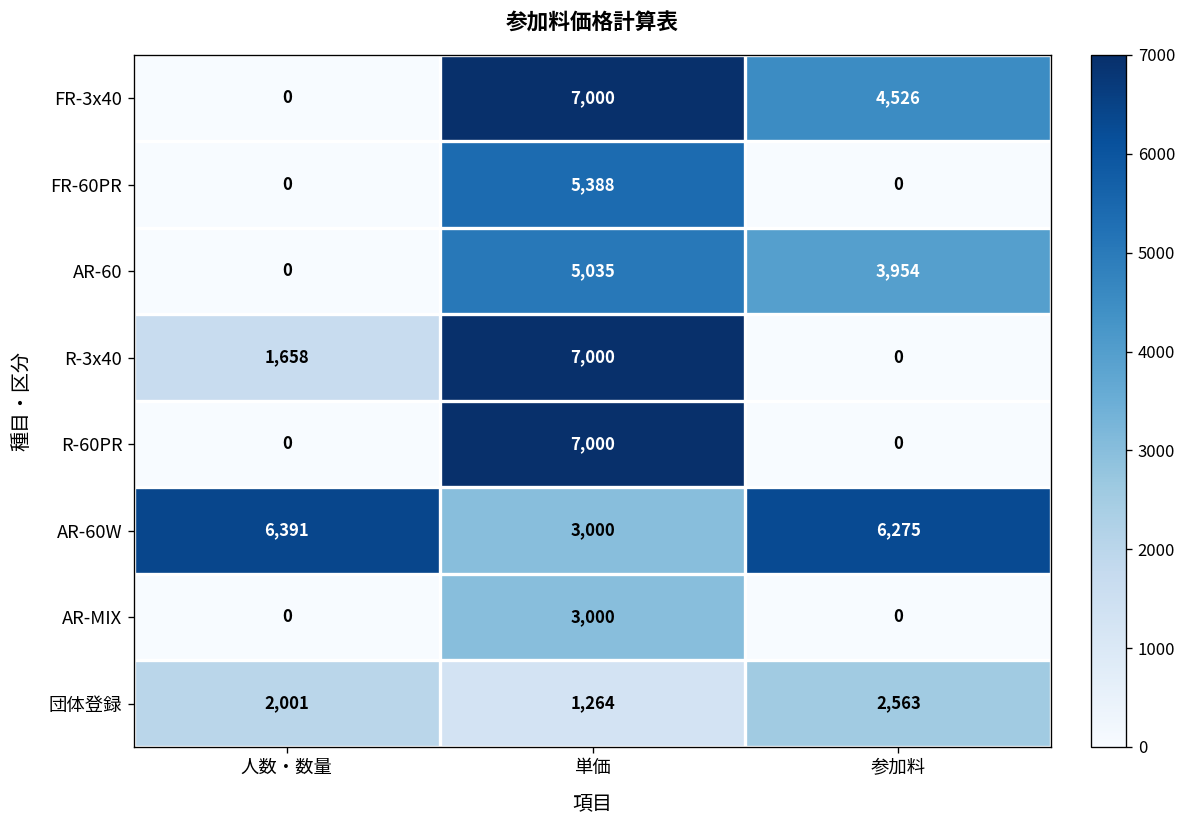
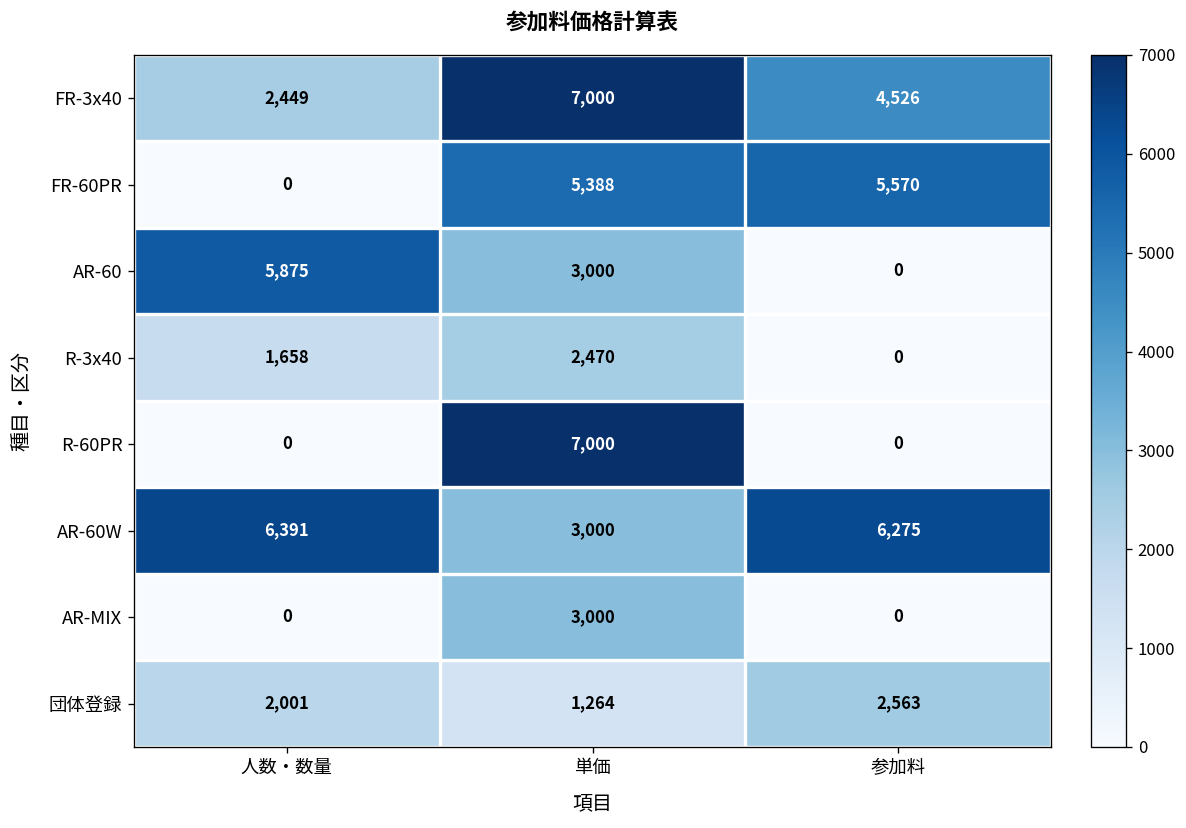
  {
    "FR-3x40": {
-     "人数・数量": "0",
+     "人数・数量": "2,449",
      "単価": "7,000",
      "参加料": "4,526"
    },
    "FR-60PR": {
      "人数・数量": "0",
      "単価": "5,388",
-     "参加料": "0"
+     "参加料": "5,570"
    },
    "AR-60": {
-     "人数・数量": "0",
-     "単価": "5,035",
-     "参加料": "3,954"
+     "人数・数量": "5,875",
+     "単価": "3,000",
+     "参加料": "0"
    },
    "R-3x40": {
      "人数・数量": "1,658",
-     "単価": "7,000",
+     "単価": "2,470",
      "参加料": "0"
    },
    "R-60PR": {
      "人数・数量": "0",
      "単価": "7,000",
      "参加料": "0"
    },
    "AR-60W": {
      "人数・数量": "6,391",
      "単価": "3,000",
      "参加料": "6,275"
    },
    "AR-MIX": {
      "人数・数量": "0",
      "単価": "3,000",
      "参加料": "0"
    },
    "団体登録": {
      "人数・数量": "2,001",
      "単価": "1,264",
      "参加料": "2,563"
    }
  }
